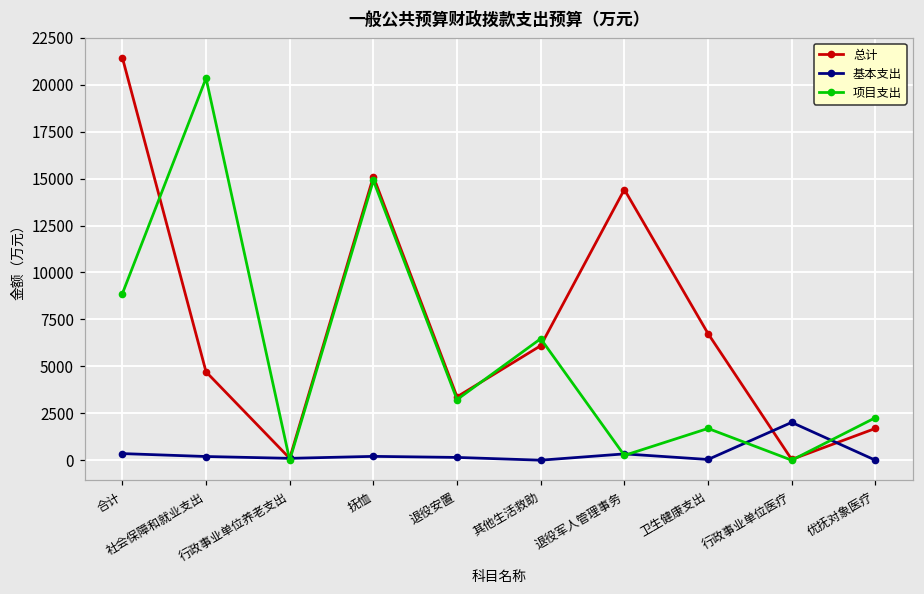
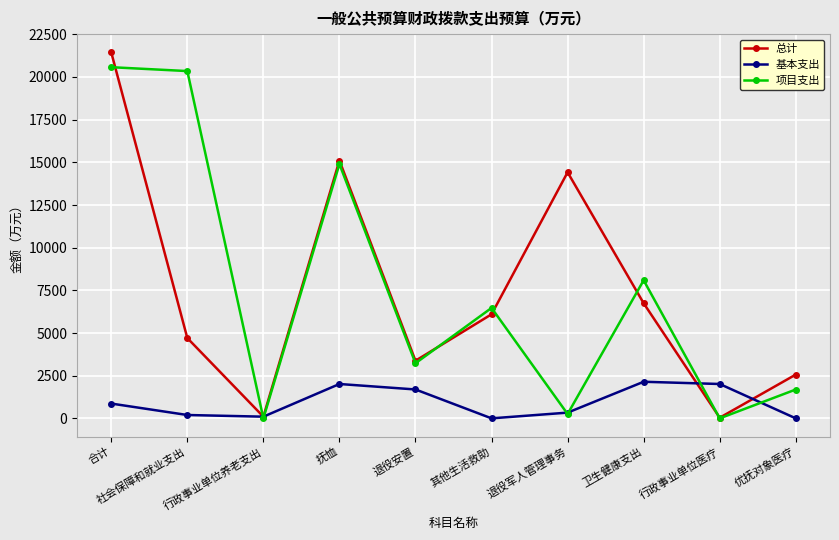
  {
    "总计": {
      "合计": 21400,
      "社会保障和就业支出": 4700,
      "抚恤": 15100,
      "退役安置": 3400,
      "其他生活救助": 6100,
      "退役军人管理事务": 14400,
      "卫生健康支出": 6700,
-     "优抚对象医疗": 1700
+     "优抚对象医疗": 2600
    },
    "基本支出": {
-     "合计": 400,
+     "合计": 900,
      "社会保障和就业支出": 200,
-     "抚恤": 200,
-     "退役安置": 100,
+     "抚恤": 2000,
+     "退役安置": 1700,
      "其他生活救助": 0,
-     "卫生健康支出": 0,
+     "卫生健康支出": 2100,
      "行政事业单位医疗": 2000,
      "优抚对象医疗": 0
    },
    "项目支出": {
-     "合计": 8900,
+     "合计": 20600,
      "社会保障和就业支出": 20300,
      "抚恤": 14900,
      "退役安置": 3200,
      "其他生活救助": 6500,
-     "卫生健康支出": 1700,
-     "优抚对象医疗": 2300
+     "卫生健康支出": 8100,
+     "优抚对象医疗": 1700
    }
  }
